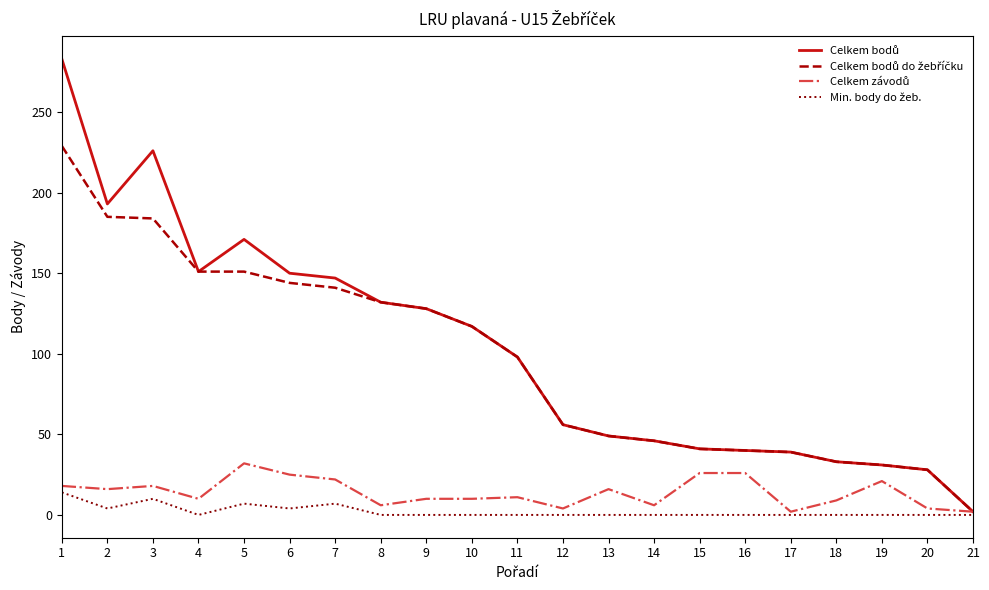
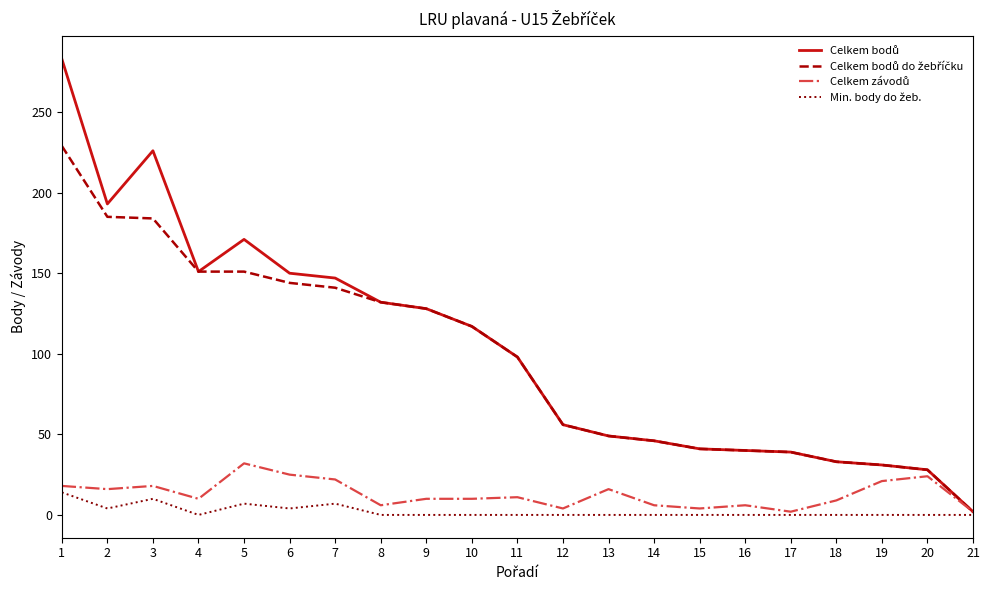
  {
    "Celkem závodů": {
      "1": 18,
      "2": 16,
      "3": 18,
      "4": 10,
      "5": 32,
      "6": 25,
      "7": 22,
      "8": 6,
      "9": 10,
      "10": 10,
      "11": 11,
      "12": 4,
      "13": 16,
      "14": 6,
-     "15": 26,
-     "16": 26,
+     "15": 4,
+     "16": 6,
      "17": 2,
      "18": 9,
      "19": 21,
-     "20": 4
+     "20": 24
    }
  }
